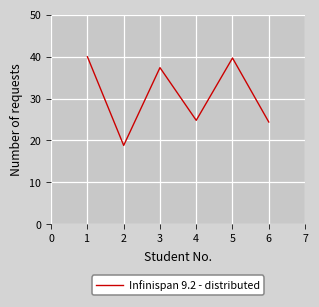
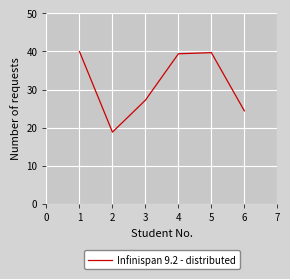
  {
    "1": 40,
    "2": 19,
-   "3": 37,
-   "4": 25,
+   "3": 27,
+   "4": 39,
    "5": 40,
    "6": 24
  }
